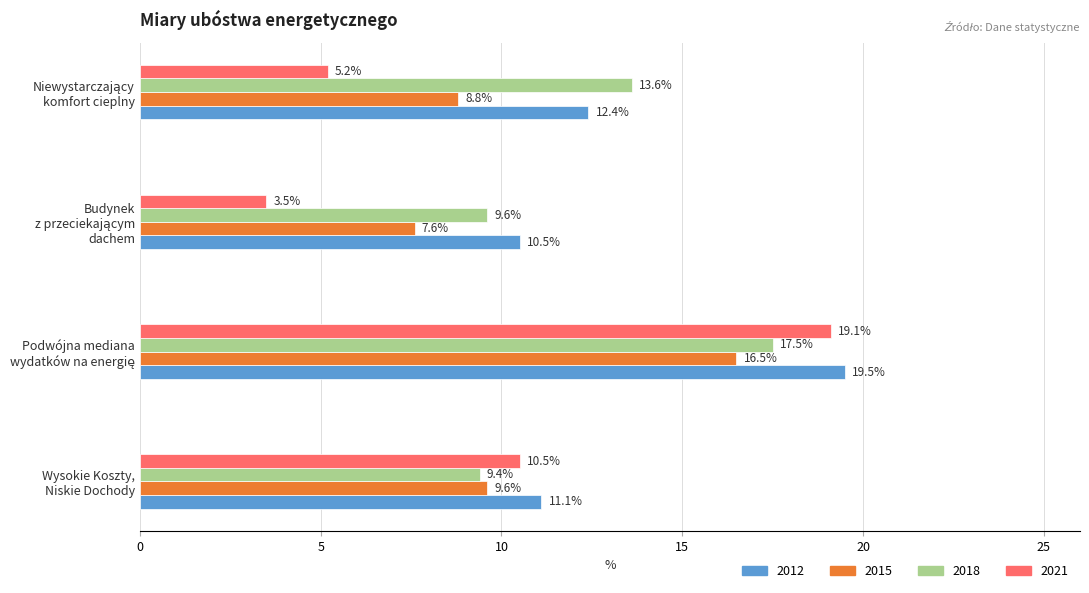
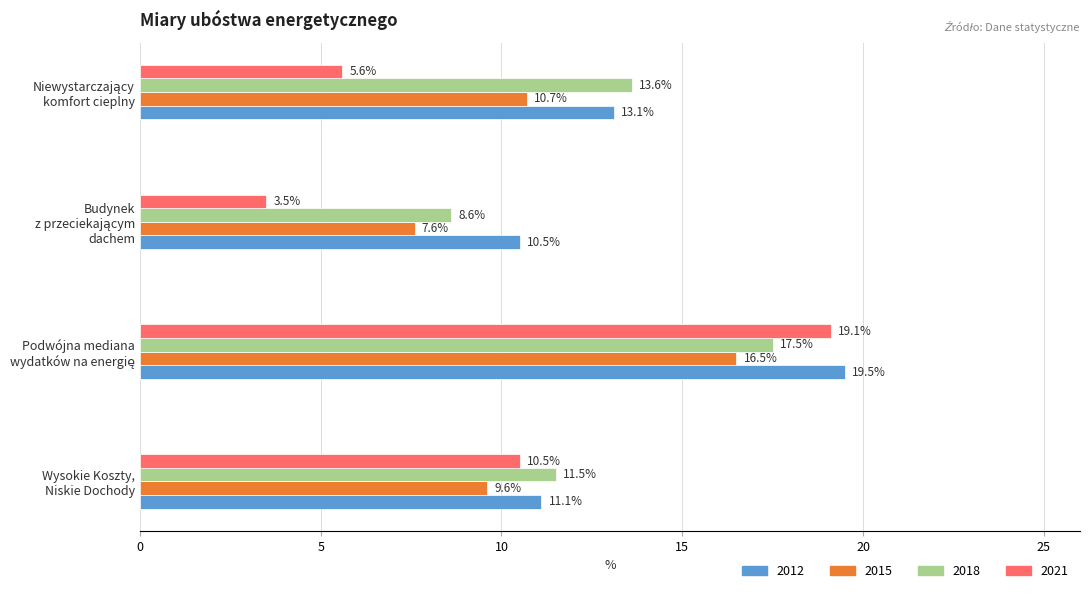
  {
    "2012": {
-     "Niewystarczający komfort cieplny": "12.4%",
+     "Niewystarczający komfort cieplny": "13.1%",
      "Budynek z przeciekającym dachem": "10.5%",
      "Podwójna mediana wydatków na energię": "19.5%",
      "Wysokie Koszty, Niskie Dochody": "11.1%"
    },
    "2015": {
-     "Niewystarczający komfort cieplny": "8.8%",
+     "Niewystarczający komfort cieplny": "10.7%",
      "Budynek z przeciekającym dachem": "7.6%",
      "Podwójna mediana wydatków na energię": "16.5%",
      "Wysokie Koszty, Niskie Dochody": "9.6%"
    },
    "2018": {
      "Niewystarczający komfort cieplny": "13.6%",
-     "Budynek z przeciekającym dachem": "9.6%",
+     "Budynek z przeciekającym dachem": "8.6%",
      "Podwójna mediana wydatków na energię": "17.5%",
-     "Wysokie Koszty, Niskie Dochody": "9.4%"
+     "Wysokie Koszty, Niskie Dochody": "11.5%"
    },
    "2021": {
-     "Niewystarczający komfort cieplny": "5.2%",
+     "Niewystarczający komfort cieplny": "5.6%",
      "Budynek z przeciekającym dachem": "3.5%",
      "Podwójna mediana wydatków na energię": "19.1%",
      "Wysokie Koszty, Niskie Dochody": "10.5%"
    }
  }
